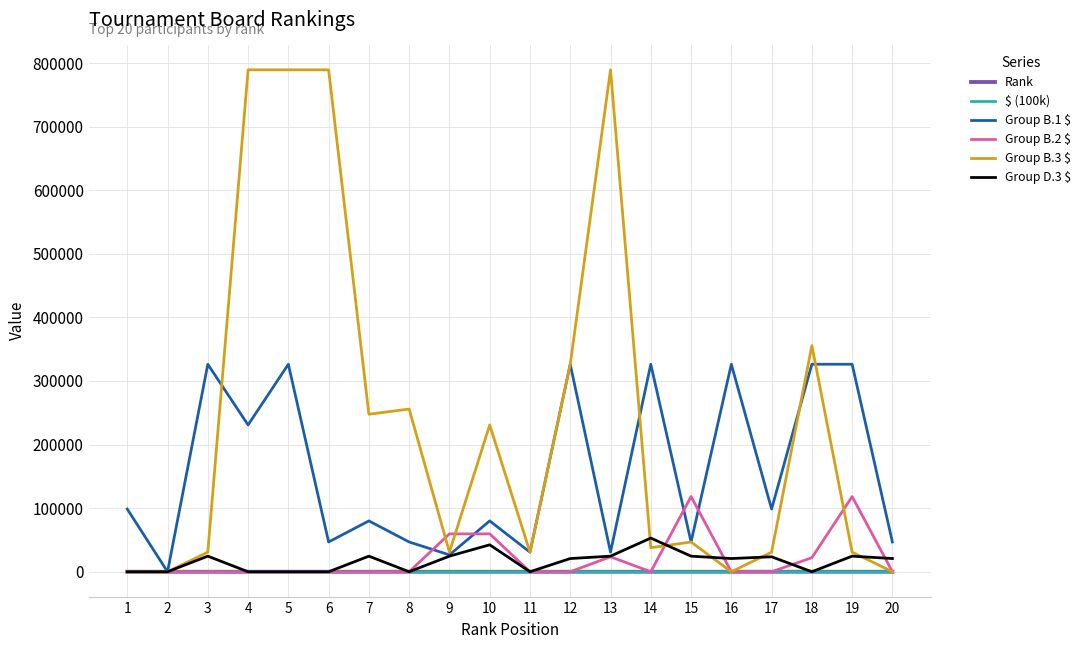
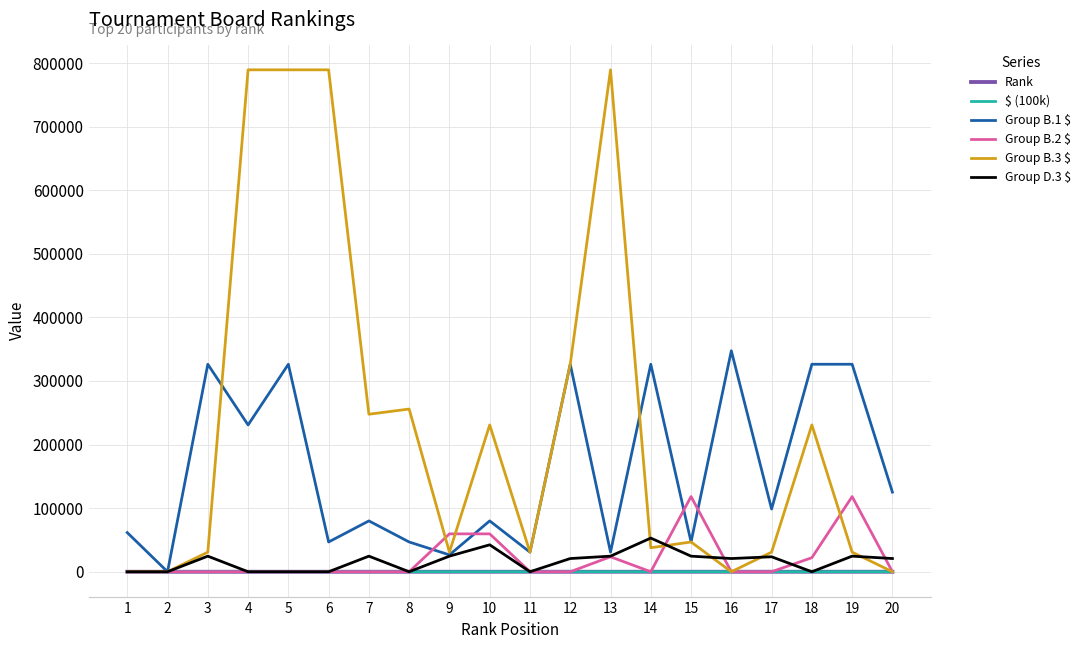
  {
    "$ (100k)": {
      "9": 0,
      "10": 0,
      "13": 0,
      "15": 0,
      "19": 0
    },
    "Group B.1 $": {
-     "1": 100000,
+     "1": 60000,
      "3": 330000,
      "4": 230000,
      "5": 330000,
      "6": 50000,
      "7": 80000,
      "8": 50000,
      "10": 80000,
      "13": 30000,
      "14": 330000,
-     "16": 330000,
+     "16": 350000,
      "17": 100000,
      "18": 330000,
      "19": 330000,
-     "20": 50000
+     "20": 130000
    },
    "Group B.2 $": {
      "9": 60000,
      "10": 60000,
      "15": 120000,
      "18": 20000,
      "19": 120000
    },
    "Group B.3 $": {
      "3": 30000,
      "4": 790000,
      "5": 790000,
      "6": 790000,
      "7": 250000,
      "8": 260000,
      "10": 230000,
      "13": 790000,
      "14": 40000,
      "17": 30000,
-     "18": 360000,
+     "18": 230000,
      "19": 30000
    },
    "Group D.3 $": {
      "3": 20000,
      "7": 20000,
      "10": 40000,
      "12": 20000,
      "14": 50000,
      "15": 20000,
      "16": 20000,
      "17": 20000,
      "19": 20000,
      "20": 20000
    }
  }
